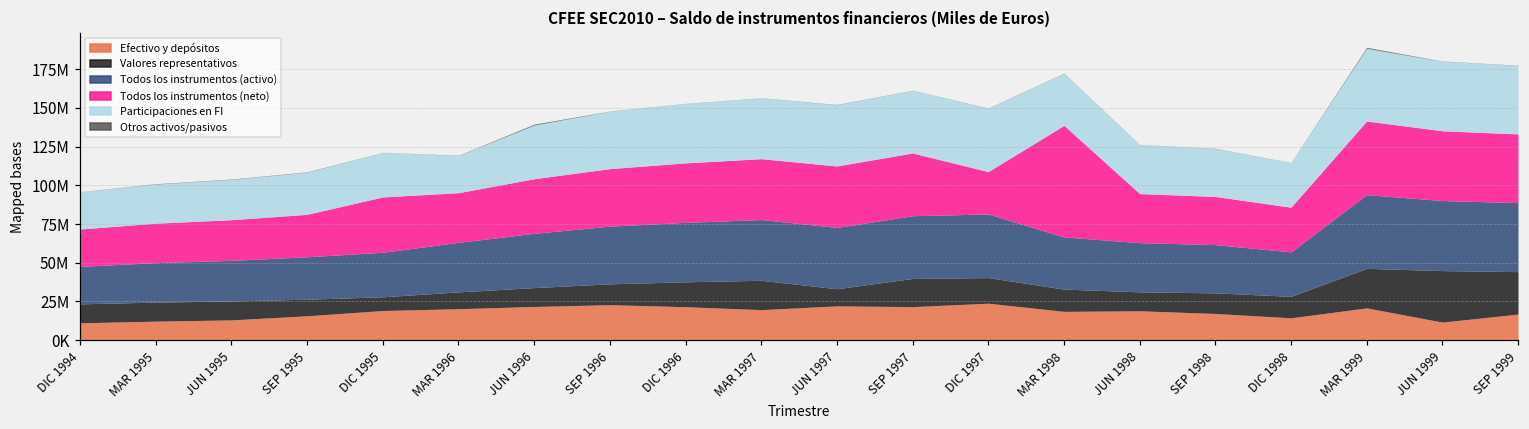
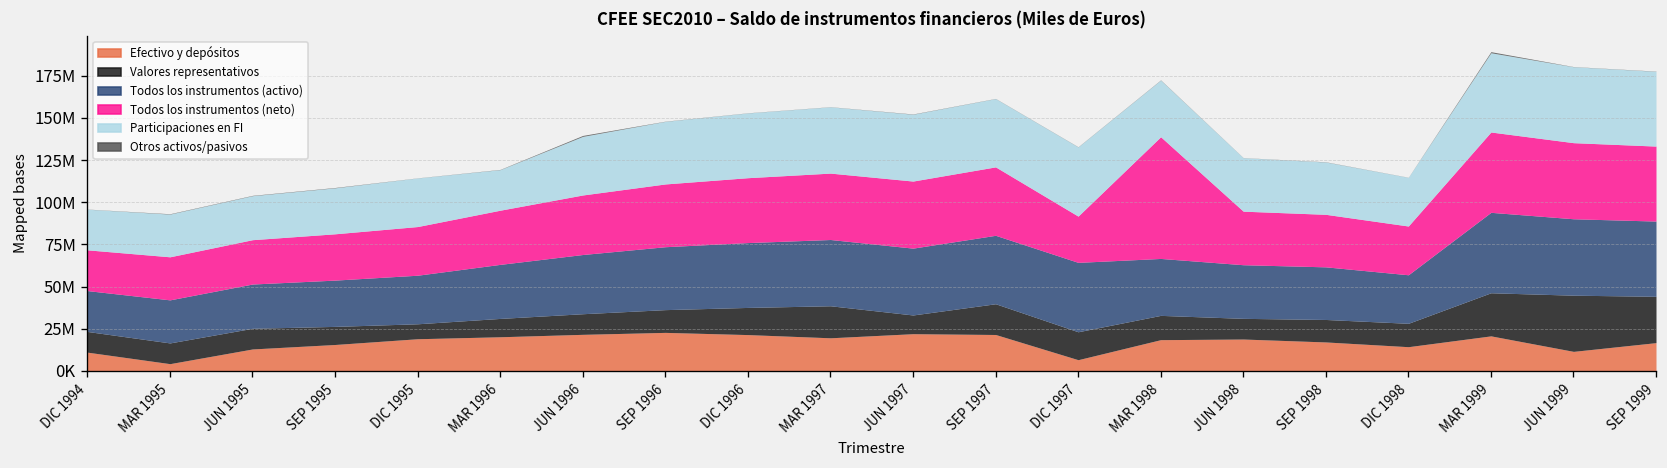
  {
    "Efectivo y depósitos": {
      "DIC 1994": 11000000,
-     "MAR 1995": 12000000,
+     "MAR 1995": 4000000,
      "JUN 1995": 13000000,
      "SEP 1995": 16000000,
      "DIC 1995": 19000000,
      "MAR 1996": 20000000,
      "JUN 1996": 22000000,
      "SEP 1996": 23000000,
      "DIC 1996": 22000000,
      "MAR 1997": 20000000,
      "JUN 1997": 22000000,
      "SEP 1997": 22000000,
-     "DIC 1997": 24000000,
+     "DIC 1997": 7000000,
      "MAR 1998": 19000000,
      "JUN 1998": 19000000,
      "SEP 1998": 17000000,
      "DIC 1998": 14000000,
      "MAR 1999": 21000000,
      "JUN 1999": 12000000,
      "SEP 1999": 17000000
    },
    "Valores representativos": {
      "DIC 1994": 12000000,
      "MAR 1995": 12000000,
      "JUN 1995": 12000000,
      "SEP 1995": 11000000,
      "DIC 1995": 9000000,
      "MAR 1996": 11000000,
      "JUN 1996": 12000000,
      "SEP 1996": 13000000,
      "DIC 1996": 16000000,
      "MAR 1997": 19000000,
      "JUN 1997": 11000000,
      "SEP 1997": 18000000,
      "DIC 1997": 17000000,
      "MAR 1998": 14000000,
      "JUN 1998": 12000000,
      "SEP 1998": 13000000,
      "DIC 1998": 14000000,
      "MAR 1999": 26000000,
      "JUN 1999": 33000000,
      "SEP 1999": 27000000
    },
    "Todos los instrumentos (neto)": {
      "DIC 1994": 24000000,
      "MAR 1995": 26000000,
      "JUN 1995": 26000000,
      "SEP 1995": 27000000,
-     "DIC 1995": 36000000,
+     "DIC 1995": 29000000,
      "MAR 1996": 32000000,
      "JUN 1996": 35000000,
      "SEP 1996": 37000000,
      "DIC 1996": 38000000,
      "MAR 1997": 39000000,
      "JUN 1997": 40000000,
      "SEP 1997": 41000000,
      "DIC 1997": 27000000,
      "MAR 1998": 72000000,
      "JUN 1998": 32000000,
      "SEP 1998": 31000000,
      "DIC 1998": 29000000,
      "MAR 1999": 48000000,
      "JUN 1999": 45000000,
      "SEP 1999": 44000000
    }
  }
